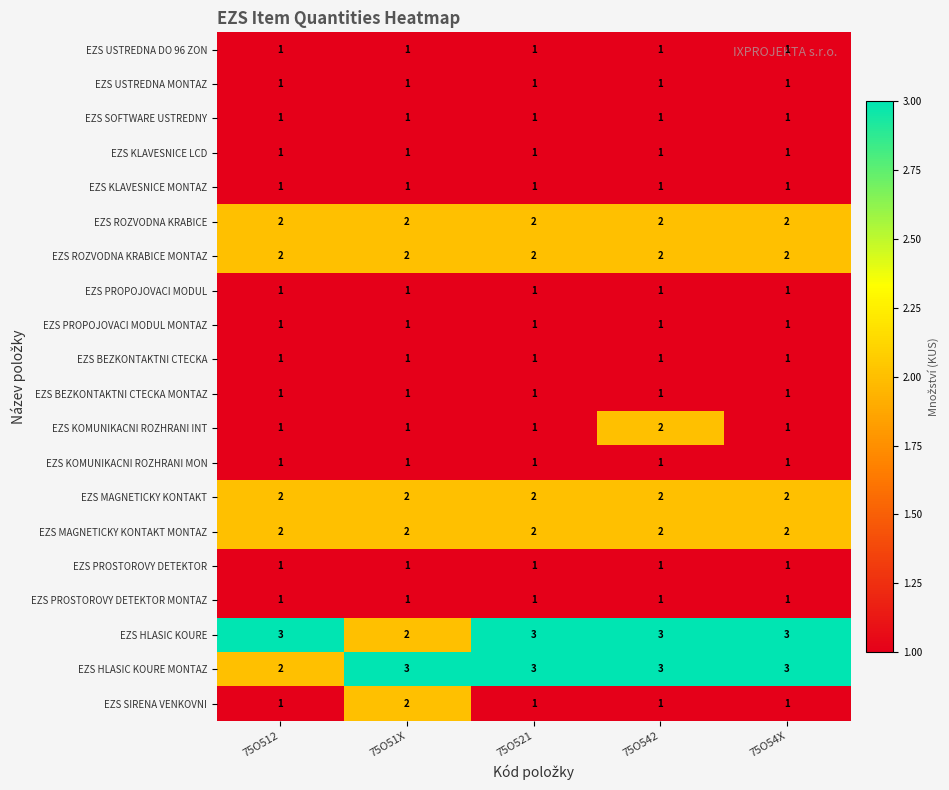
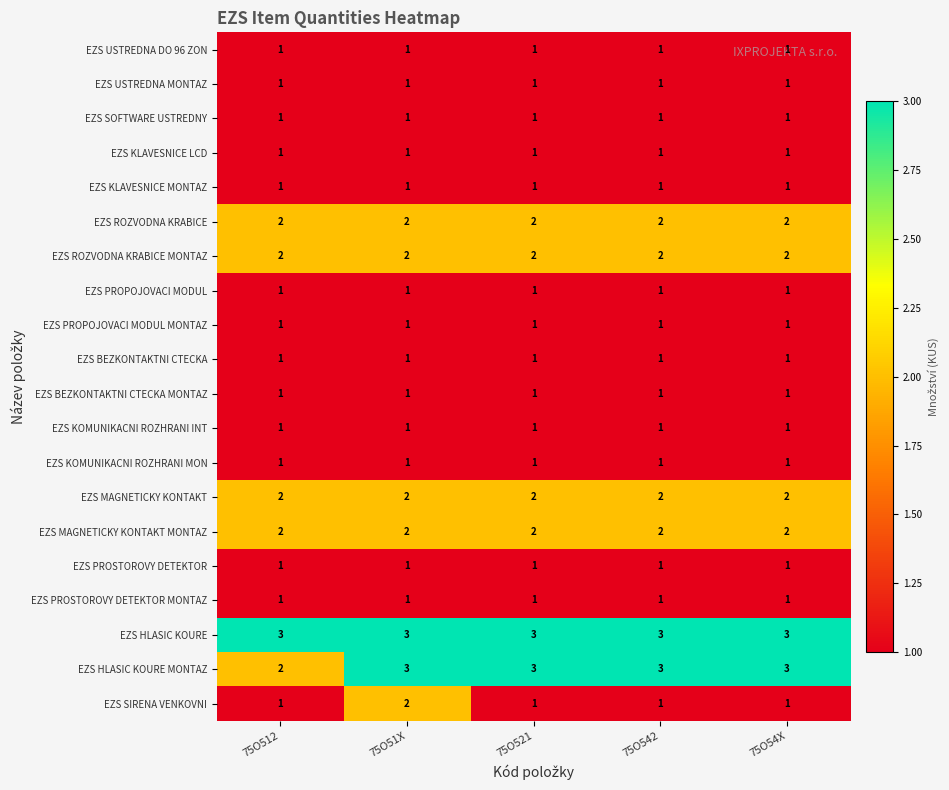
  {
    "EZS USTREDNA DO 96 ZON": {
      "75O512": 1,
      "75O51X": 1,
      "75O521": 1,
      "75O542": 1
    },
    "EZS USTREDNA MONTAZ": {
      "75O512": 1,
      "75O51X": 1,
      "75O521": 1,
      "75O542": 1,
      "75O54X": 1
    },
    "EZS SOFTWARE USTREDNY": {
      "75O512": 1,
      "75O51X": 1,
      "75O521": 1,
      "75O542": 1,
      "75O54X": 1
    },
    "EZS KLAVESNICE LCD": {
      "75O512": 1,
      "75O51X": 1,
      "75O521": 1,
      "75O542": 1,
      "75O54X": 1
    },
    "EZS KLAVESNICE MONTAZ": {
      "75O512": 1,
      "75O51X": 1,
      "75O521": 1,
      "75O542": 1,
      "75O54X": 1
    },
    "EZS ROZVODNA KRABICE": {
      "75O512": 2,
      "75O51X": 2,
      "75O521": 2,
      "75O542": 2,
      "75O54X": 2
    },
    "EZS ROZVODNA KRABICE MONTAZ": {
      "75O512": 2,
      "75O51X": 2,
      "75O521": 2,
      "75O542": 2,
      "75O54X": 2
    },
    "EZS PROPOJOVACI MODUL": {
      "75O512": 1,
      "75O51X": 1,
      "75O521": 1,
      "75O542": 1,
      "75O54X": 1
    },
    "EZS PROPOJOVACI MODUL MONTAZ": {
      "75O512": 1,
      "75O51X": 1,
      "75O521": 1,
      "75O542": 1,
      "75O54X": 1
    },
    "EZS BEZKONTAKTNI CTECKA": {
      "75O512": 1,
      "75O51X": 1,
      "75O521": 1,
      "75O542": 1,
      "75O54X": 1
    },
    "EZS BEZKONTAKTNI CTECKA MONTAZ": {
      "75O512": 1,
      "75O51X": 1,
      "75O521": 1,
      "75O542": 1,
      "75O54X": 1
    },
    "EZS KOMUNIKACNI ROZHRANI INT": {
      "75O512": 1,
      "75O51X": 1,
      "75O521": 1,
-     "75O542": 2,
+     "75O542": 1,
      "75O54X": 1
    },
    "EZS KOMUNIKACNI ROZHRANI MON": {
      "75O512": 1,
      "75O51X": 1,
      "75O521": 1,
      "75O542": 1,
      "75O54X": 1
    },
    "EZS MAGNETICKY KONTAKT": {
      "75O512": 2,
      "75O51X": 2,
      "75O521": 2,
      "75O542": 2,
      "75O54X": 2
    },
    "EZS MAGNETICKY KONTAKT MONTAZ": {
      "75O512": 2,
      "75O51X": 2,
      "75O521": 2,
      "75O542": 2,
      "75O54X": 2
    },
    "EZS PROSTOROVY DETEKTOR": {
      "75O512": 1,
      "75O51X": 1,
      "75O521": 1,
      "75O542": 1,
      "75O54X": 1
    },
    "EZS PROSTOROVY DETEKTOR MONTAZ": {
      "75O512": 1,
      "75O51X": 1,
      "75O521": 1,
      "75O542": 1,
      "75O54X": 1
    },
    "EZS HLASIC KOURE": {
      "75O512": 3,
-     "75O51X": 2,
+     "75O51X": 3,
      "75O521": 3,
      "75O542": 3,
      "75O54X": 3
    },
    "EZS HLASIC KOURE MONTAZ": {
      "75O512": 2,
      "75O51X": 3,
      "75O521": 3,
      "75O542": 3,
      "75O54X": 3
    },
    "EZS SIRENA VENKOVNI": {
      "75O512": 1,
      "75O51X": 2,
      "75O521": 1,
      "75O542": 1,
      "75O54X": 1
    }
  }
